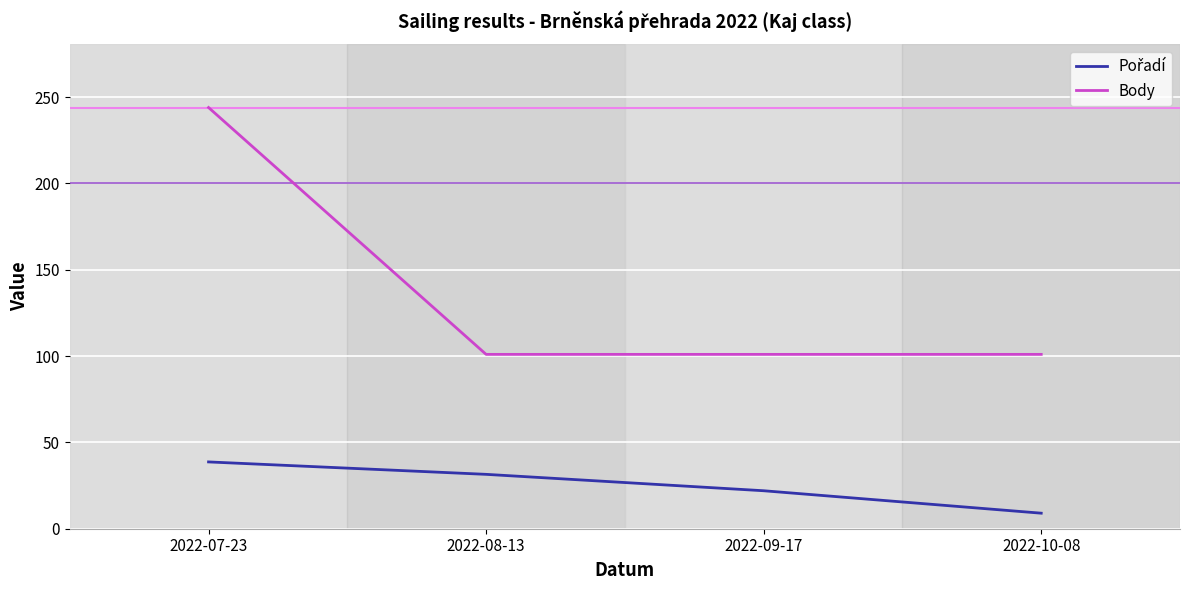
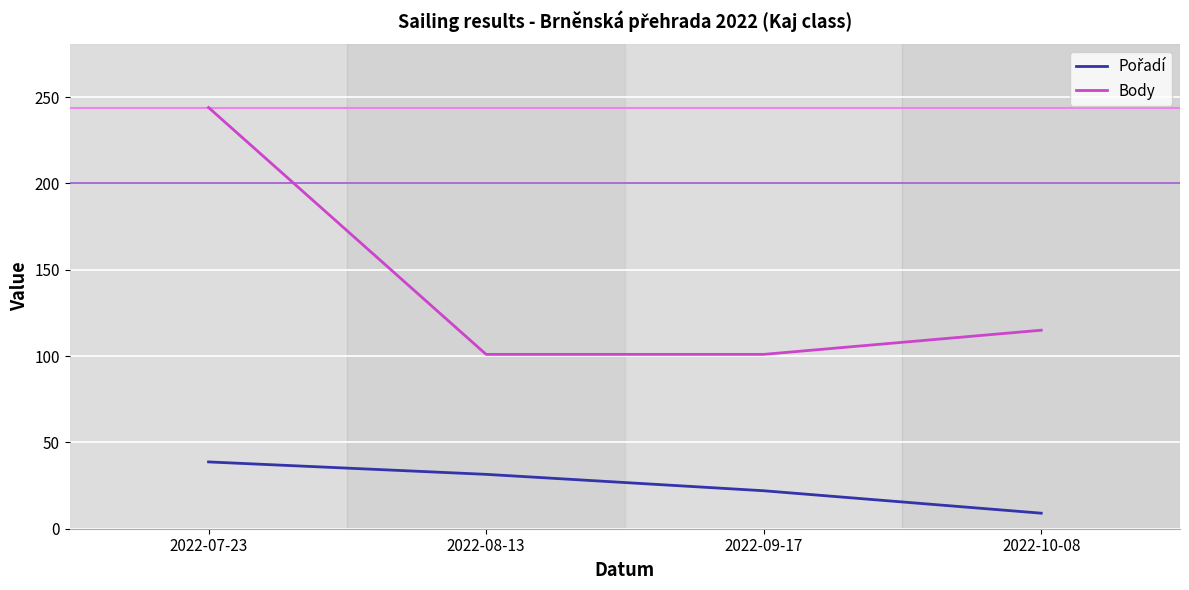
  {
    "Pořadí": {
      "2022-07-23": 39,
      "2022-08-13": 32,
      "2022-09-17": 22,
      "2022-10-08": 9
    },
    "Body": {
      "2022-07-23": 244,
      "2022-08-13": 101,
      "2022-09-17": 101,
-     "2022-10-08": 101
+     "2022-10-08": 115
    }
  }
